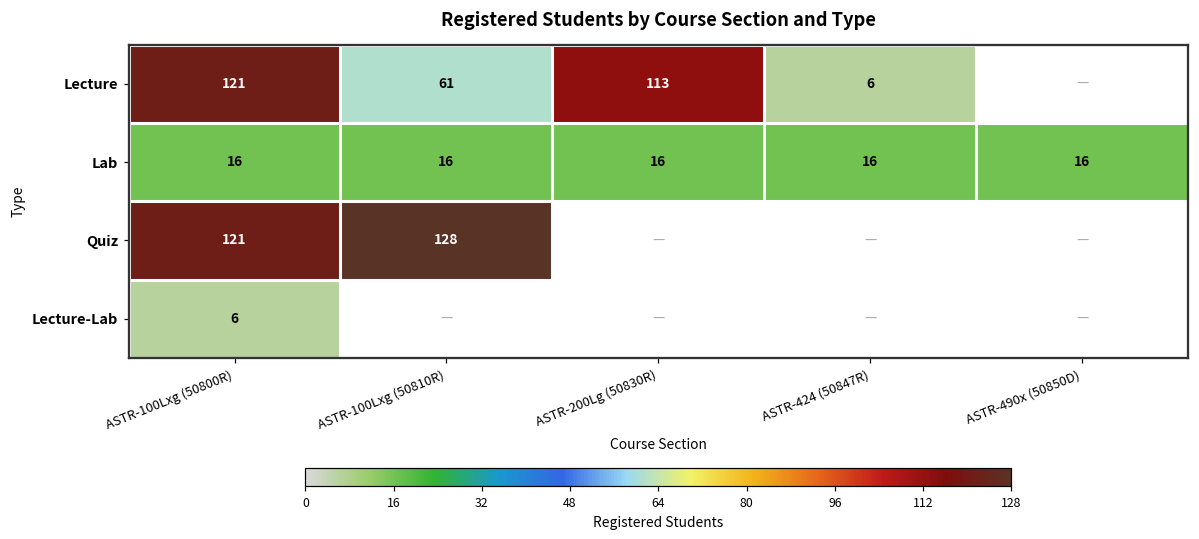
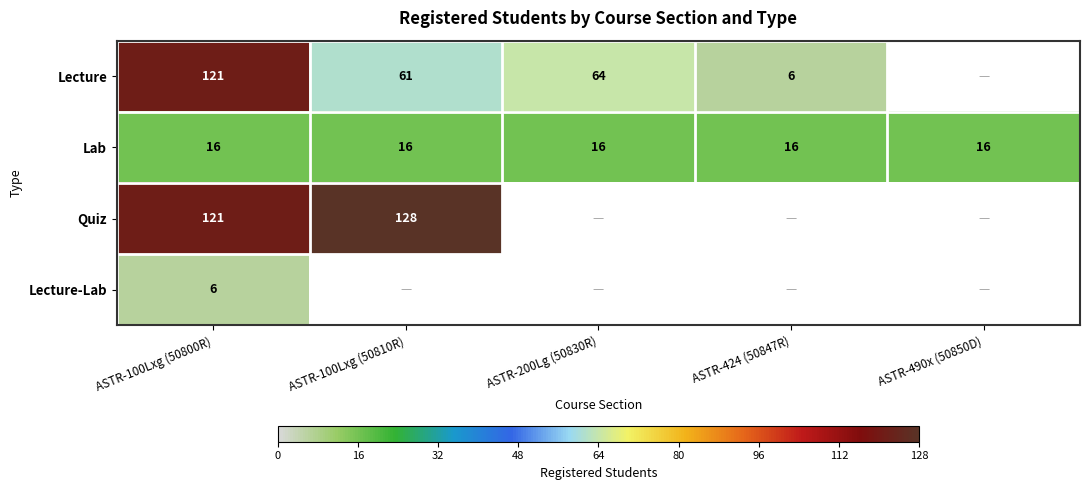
  {
    "Lecture": {
      "ASTR-100Lxg (50800R)": 121,
      "ASTR-100Lxg (50810R)": 61,
-     "ASTR-200Lg (50830R)": 113,
+     "ASTR-200Lg (50830R)": 64,
      "ASTR-424 (50847R)": 6
    },
    "Lab": {
      "ASTR-100Lxg (50800R)": 16,
      "ASTR-100Lxg (50810R)": 16,
      "ASTR-200Lg (50830R)": 16,
      "ASTR-424 (50847R)": 16,
      "ASTR-490x (50850D)": 16
    },
    "Quiz": {
      "ASTR-100Lxg (50800R)": 121,
      "ASTR-100Lxg (50810R)": 128
    },
    "Lecture-Lab": {
      "ASTR-100Lxg (50800R)": 6
    }
  }
